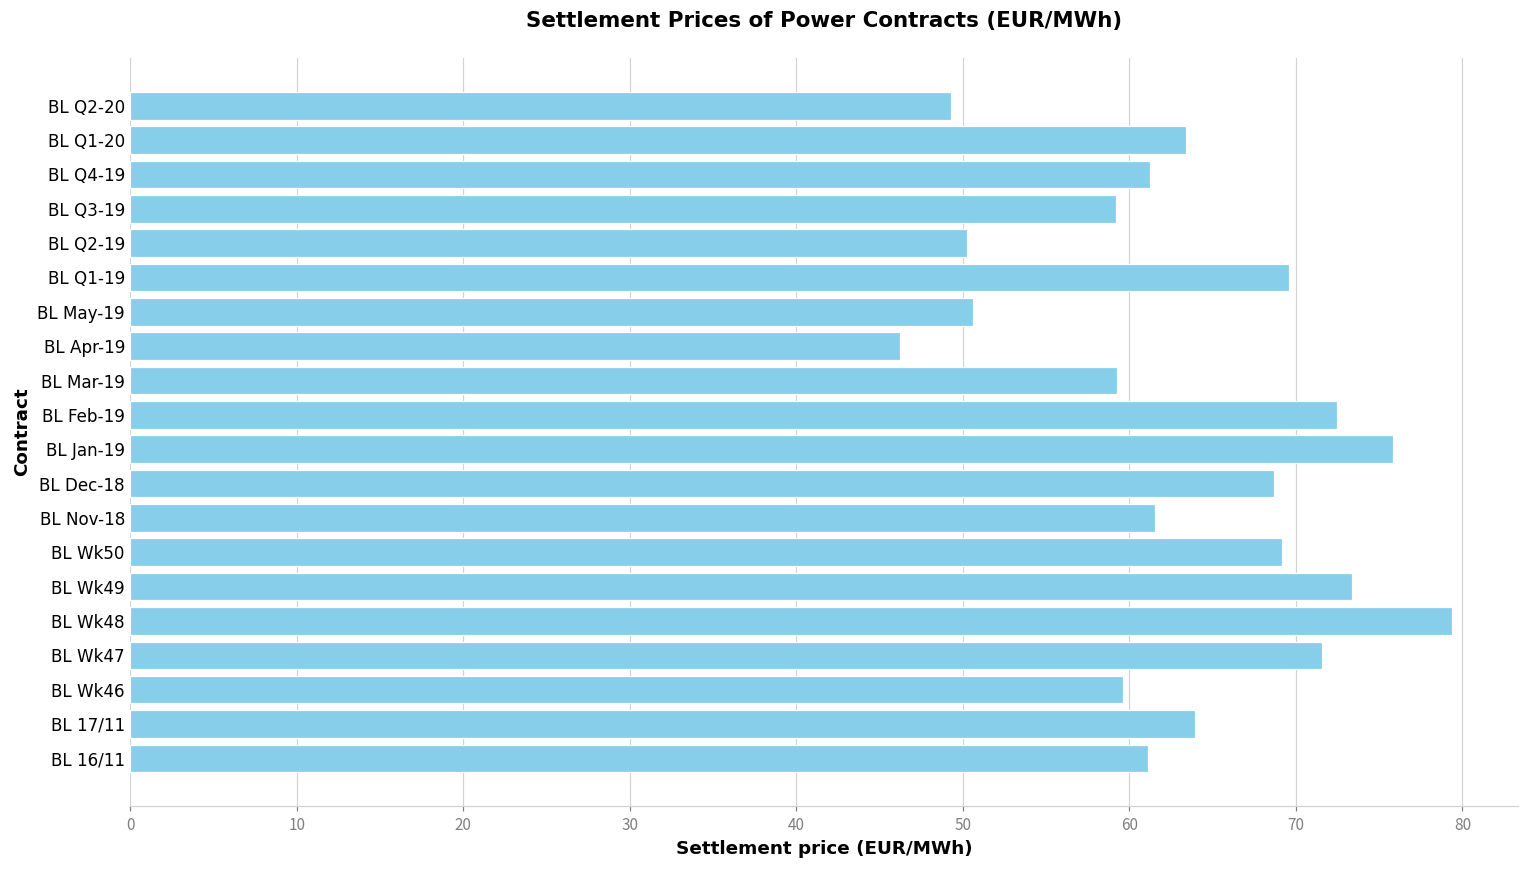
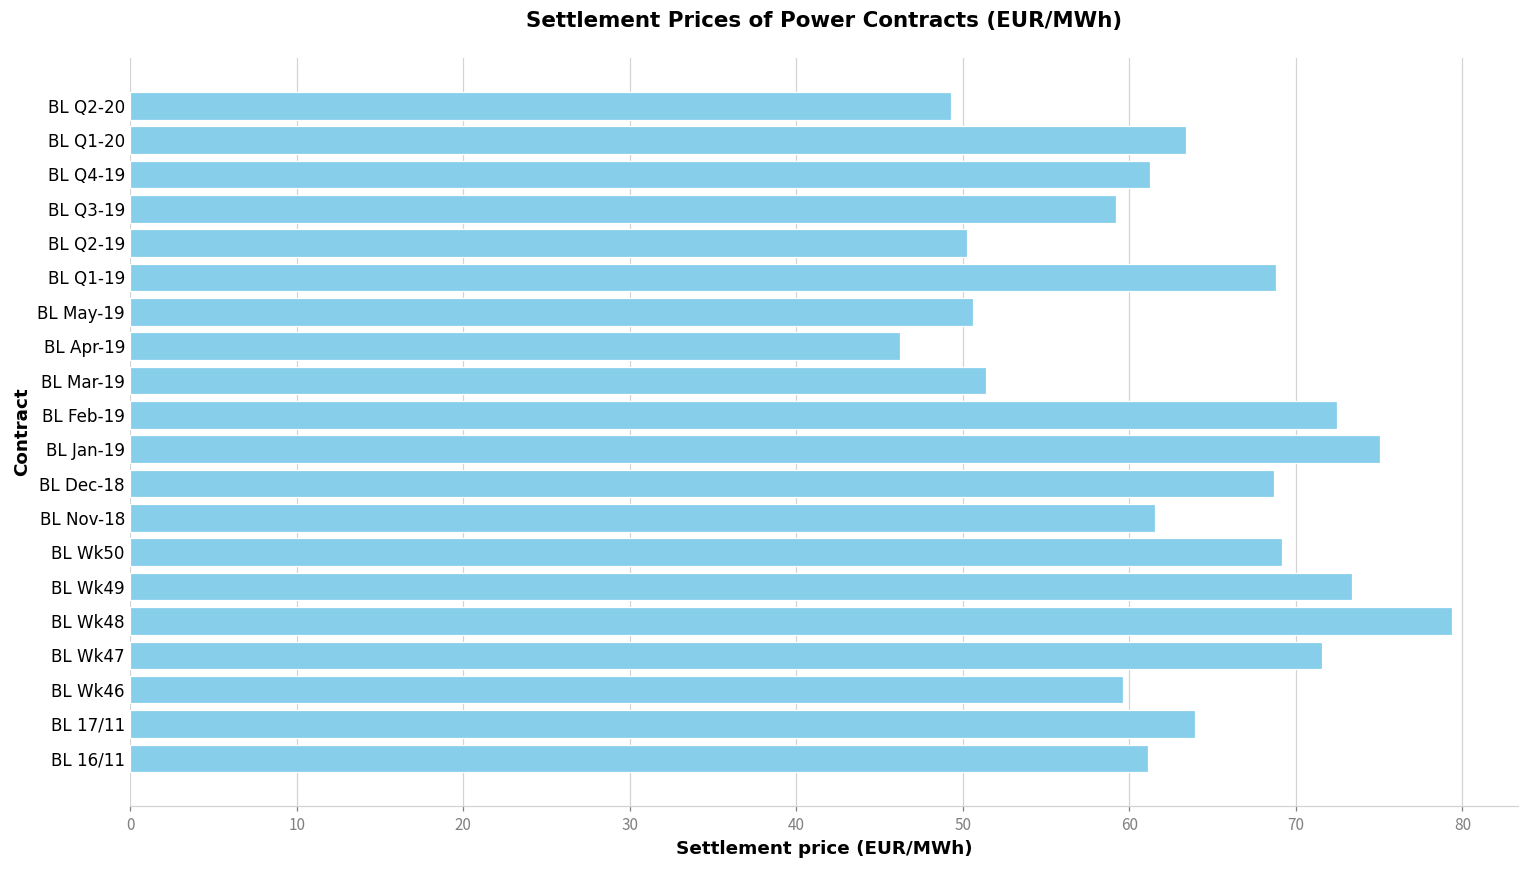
  {
    "BL Q2-20": 49.3,
    "BL Q1-20": 63.4,
    "BL Q4-19": 61.2,
    "BL Q3-19": 59.2,
    "BL Q2-19": 50.3,
-   "BL Q1-19": 69.6,
+   "BL Q1-19": 68.8,
    "BL May-19": 50.6,
    "BL Apr-19": 46.2,
-   "BL Mar-19": 59.3,
+   "BL Mar-19": 51.4,
    "BL Feb-19": 72.5,
-   "BL Jan-19": 75.9,
+   "BL Jan-19": 75.1,
    "BL Dec-18": 68.7,
    "BL Nov-18": 61.5,
    "BL Wk50": 69.2,
    "BL Wk49": 73.3,
    "BL Wk48": 79.4,
    "BL Wk47": 71.6,
    "BL Wk46": 59.6,
    "BL 17/11": 63.9,
    "BL 16/11": 61.1
  }
